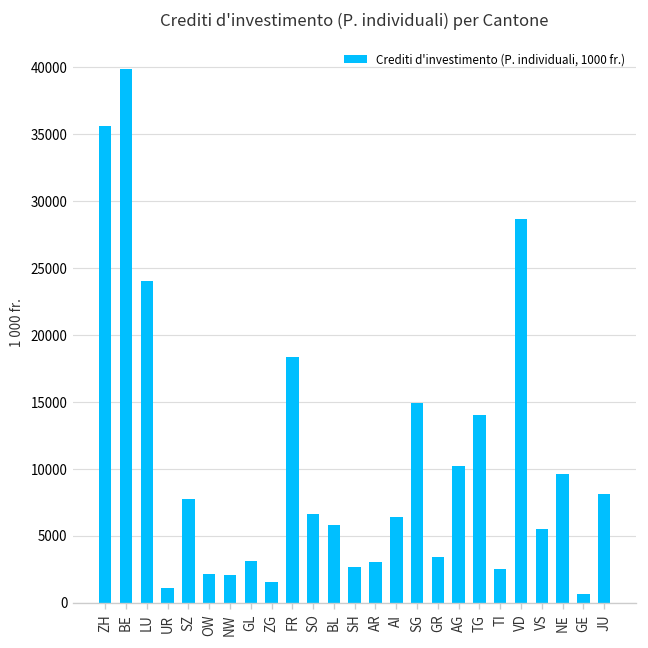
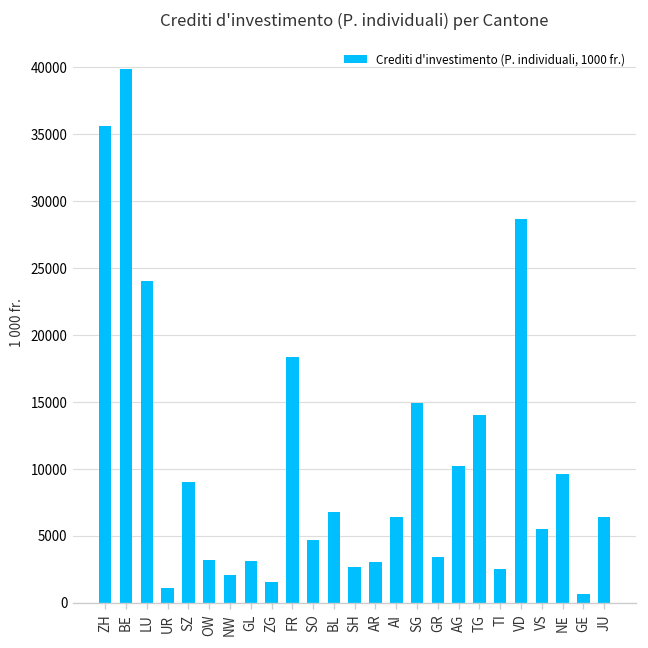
  {
    "ZH": 35600,
    "BE": 39800,
    "LU": 24000,
    "UR": 1100,
-   "SZ": 7800,
-   "OW": 2100,
+   "SZ": 9000,
+   "OW": 3200,
    "NW": 2100,
    "GL": 3100,
    "ZG": 1600,
    "FR": 18300,
-   "SO": 6600,
-   "BL": 5800,
+   "SO": 4700,
+   "BL": 6800,
    "SH": 2700,
    "AR": 3100,
    "AI": 6400,
    "SG": 14900,
    "GR": 3500,
    "AG": 10200,
    "TG": 14000,
    "TI": 2600,
    "VD": 28700,
    "VS": 5500,
    "NE": 9600,
    "GE": 700,
-   "JU": 8100
+   "JU": 6400
  }
